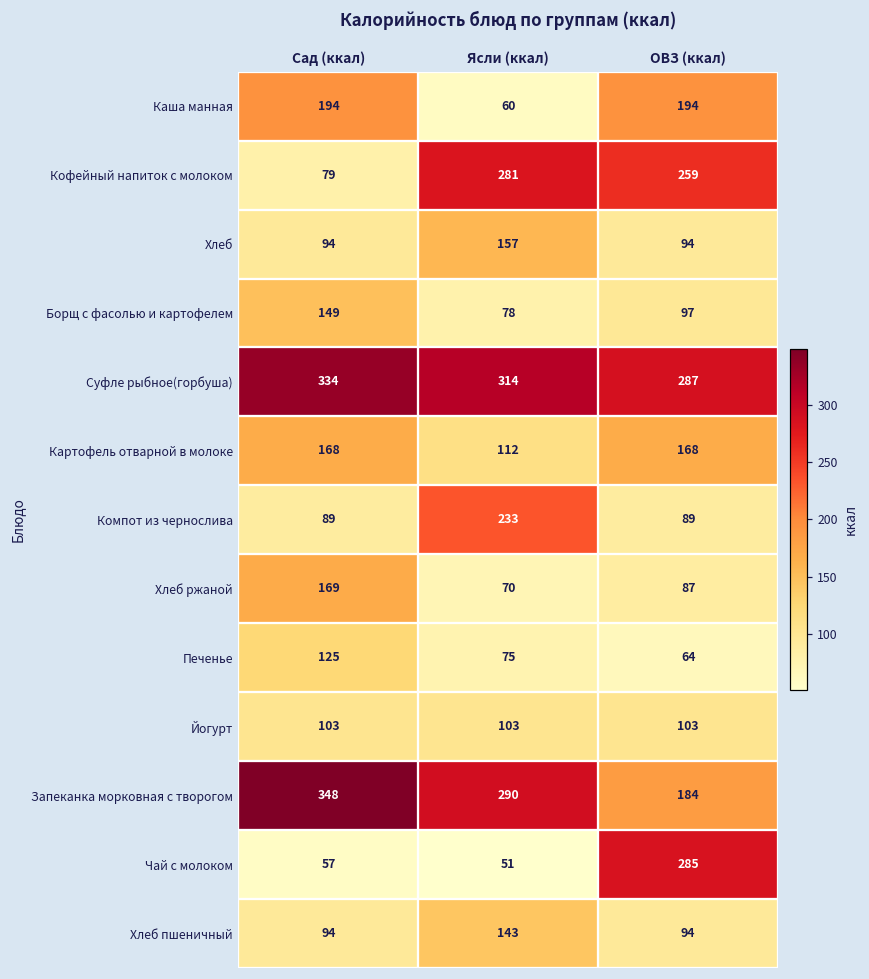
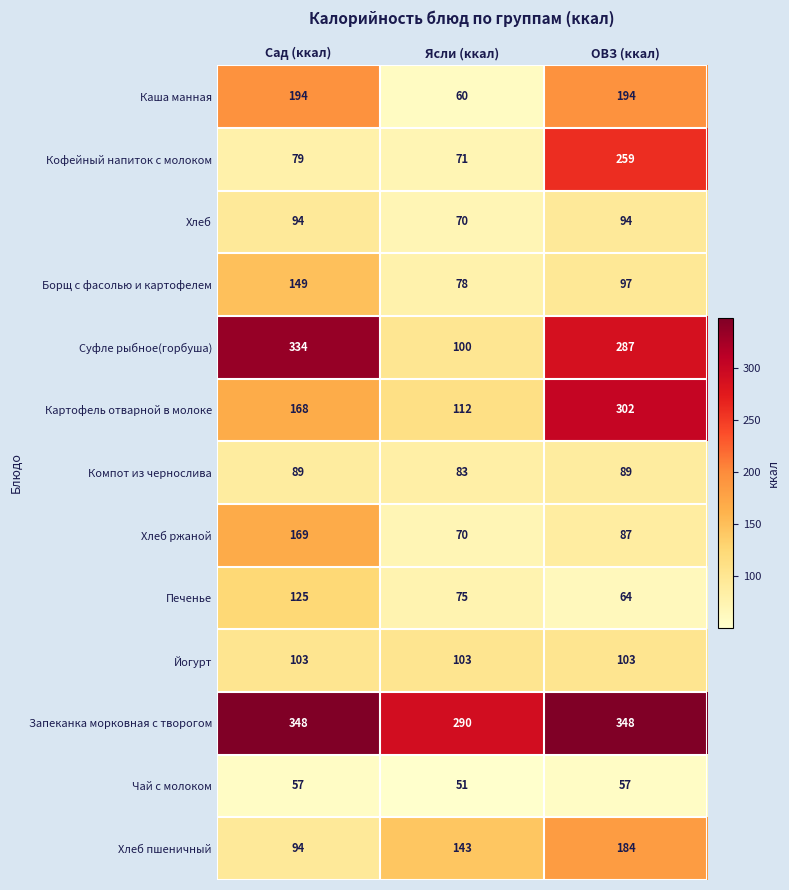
  {
    "Каша манная": {
      "Сад (ккал)": 194,
      "Ясли (ккал)": 60,
      "ОВЗ (ккал)": 194
    },
    "Кофейный напиток с молоком": {
      "Сад (ккал)": 79,
-     "Ясли (ккал)": 281,
+     "Ясли (ккал)": 71,
      "ОВЗ (ккал)": 259
    },
    "Хлеб": {
      "Сад (ккал)": 94,
-     "Ясли (ккал)": 157,
+     "Ясли (ккал)": 70,
      "ОВЗ (ккал)": 94
    },
    "Борщ с фасолью и картофелем": {
      "Сад (ккал)": 149,
      "Ясли (ккал)": 78,
      "ОВЗ (ккал)": 97
    },
    "Суфле рыбное(горбуша)": {
      "Сад (ккал)": 334,
-     "Ясли (ккал)": 314,
+     "Ясли (ккал)": 100,
      "ОВЗ (ккал)": 287
    },
    "Картофель отварной в молоке": {
      "Сад (ккал)": 168,
      "Ясли (ккал)": 112,
-     "ОВЗ (ккал)": 168
+     "ОВЗ (ккал)": 302
    },
    "Компот из чернослива": {
      "Сад (ккал)": 89,
-     "Ясли (ккал)": 233,
+     "Ясли (ккал)": 83,
      "ОВЗ (ккал)": 89
    },
    "Хлеб ржаной": {
      "Сад (ккал)": 169,
      "Ясли (ккал)": 70,
      "ОВЗ (ккал)": 87
    },
    "Печенье": {
      "Сад (ккал)": 125,
      "Ясли (ккал)": 75,
      "ОВЗ (ккал)": 64
    },
    "Йогурт": {
      "Сад (ккал)": 103,
      "Ясли (ккал)": 103,
      "ОВЗ (ккал)": 103
    },
    "Запеканка морковная с творогом": {
      "Сад (ккал)": 348,
      "Ясли (ккал)": 290,
-     "ОВЗ (ккал)": 184
+     "ОВЗ (ккал)": 348
    },
    "Чай с молоком": {
      "Сад (ккал)": 57,
      "Ясли (ккал)": 51,
-     "ОВЗ (ккал)": 285
+     "ОВЗ (ккал)": 57
    },
    "Хлеб пшеничный": {
      "Сад (ккал)": 94,
      "Ясли (ккал)": 143,
-     "ОВЗ (ккал)": 94
+     "ОВЗ (ккал)": 184
    }
  }
